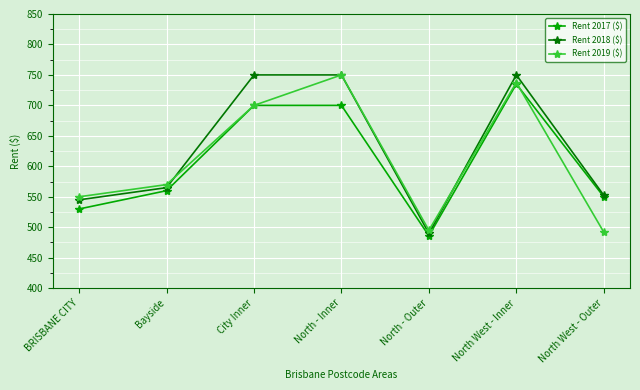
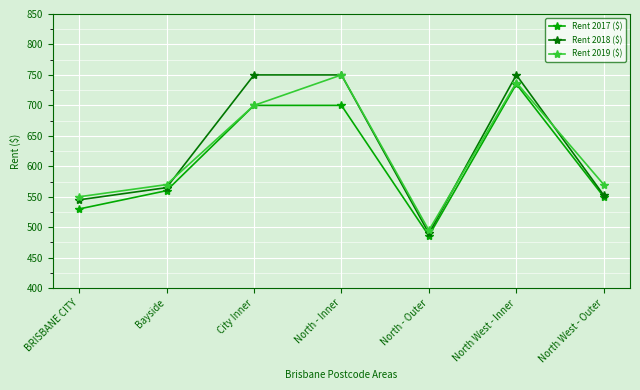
  {
    "Rent 2019 ($)": {
      "BRISBANE CITY": 550,
      "Bayside": 570,
      "North - Outer": 500,
-     "North West - Outer": 490
+     "North West - Outer": 570
    }
  }
